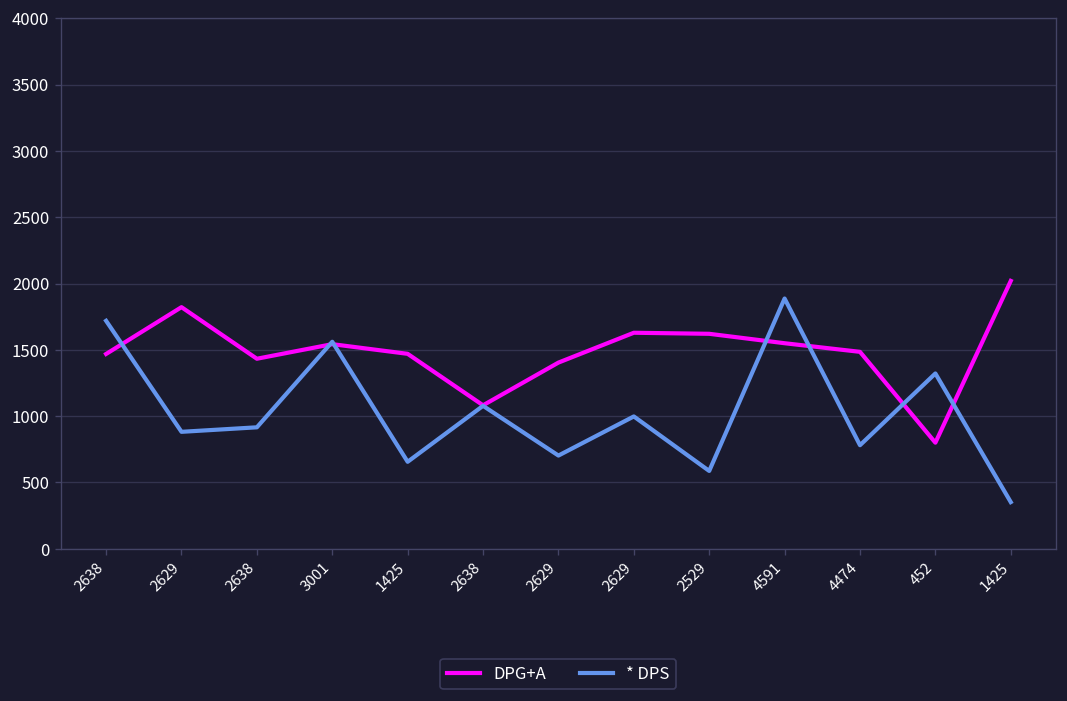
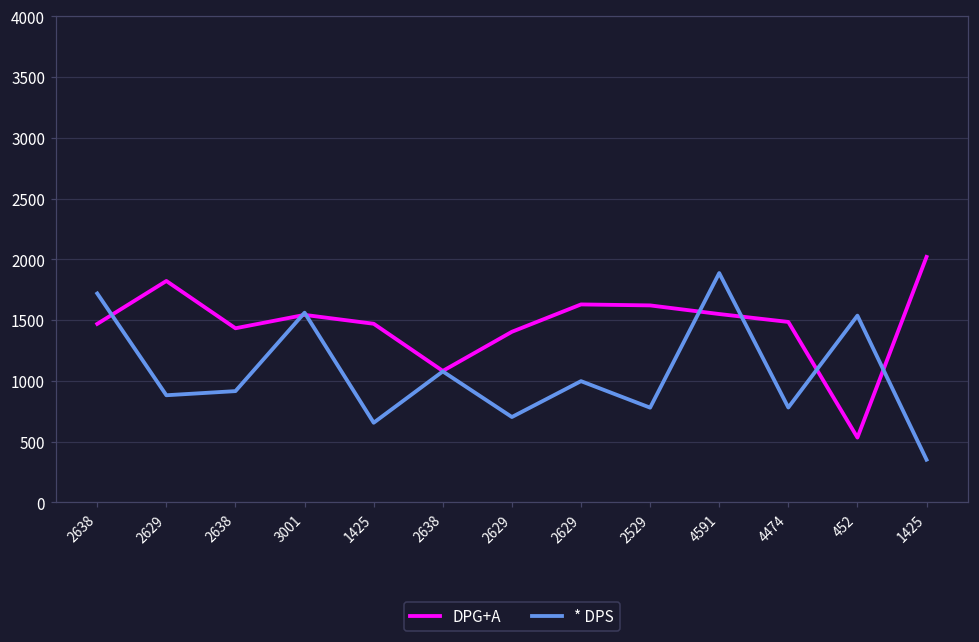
  {
    "DPG+A": {
      "2529": 1620,
      "4591": 1550,
      "4474": 1490,
-     "452": 800
+     "452": 530
    },
    "* DPS": {
-     "2529": 590,
+     "2529": 780,
      "4591": 1890,
      "4474": 780,
-     "452": 1320
+     "452": 1540
    }
  }
